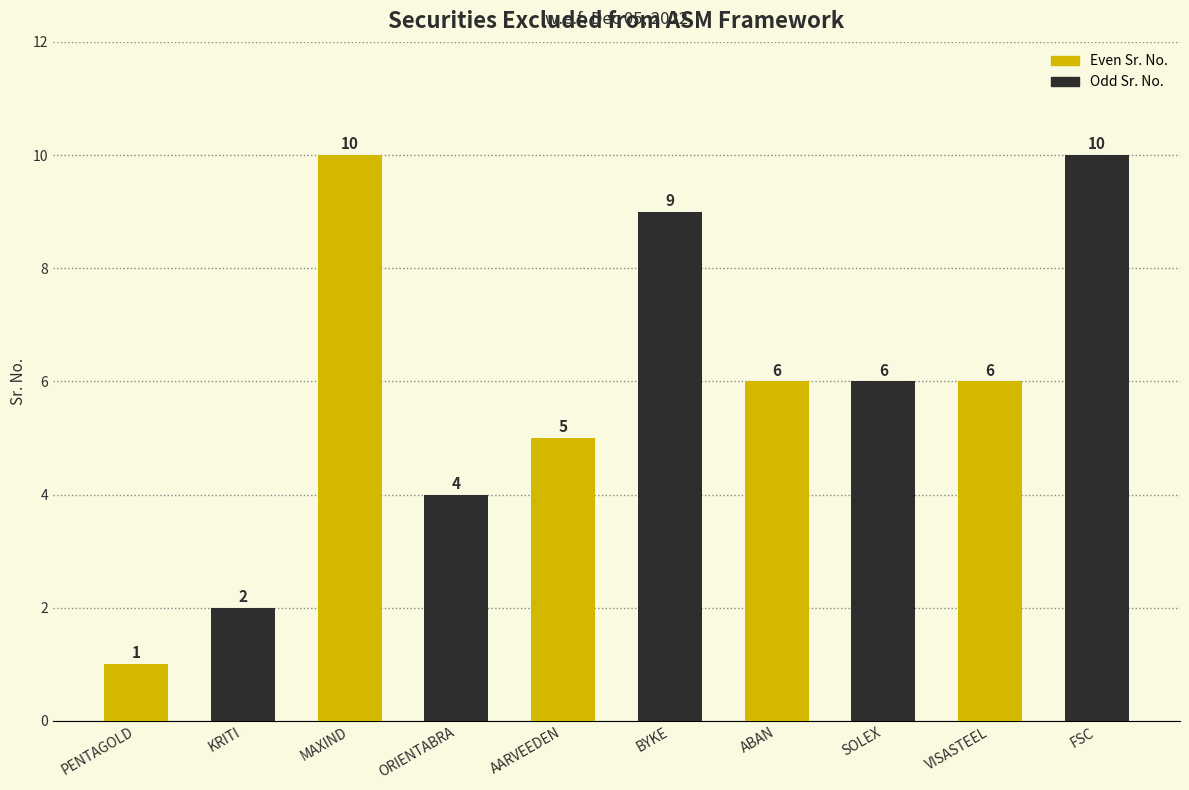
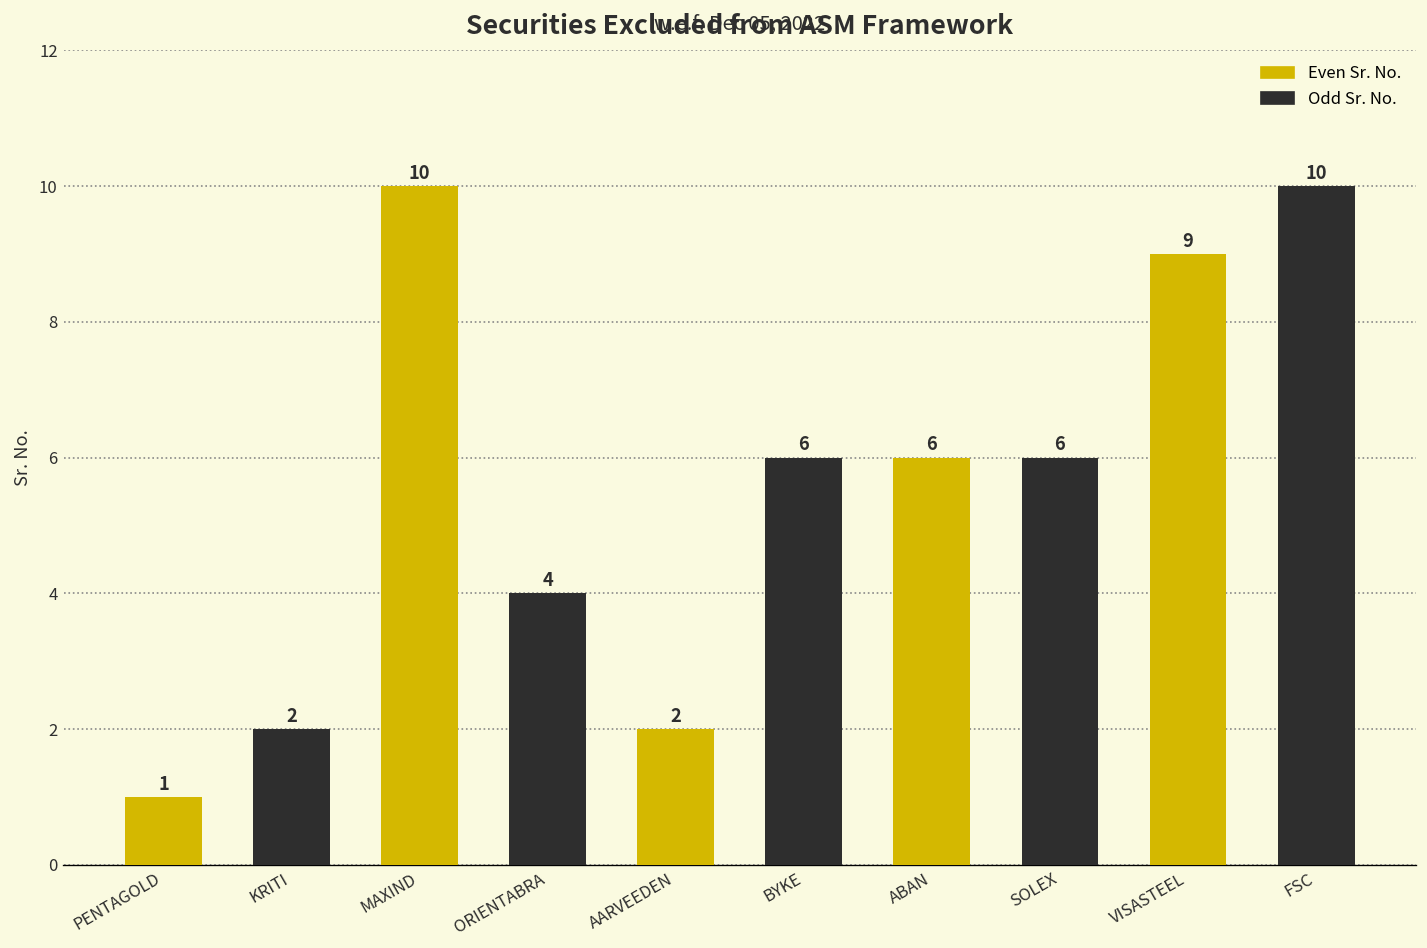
  {
    "PENTAGOLD": 1,
    "KRITI": 2,
    "MAXIND": 10,
    "ORIENTABRA": 4,
-   "AARVEEDEN": 5,
-   "BYKE": 9,
+   "AARVEEDEN": 2,
+   "BYKE": 6,
    "ABAN": 6,
    "SOLEX": 6,
-   "VISASTEEL": 6,
+   "VISASTEEL": 9,
    "FSC": 10
  }
